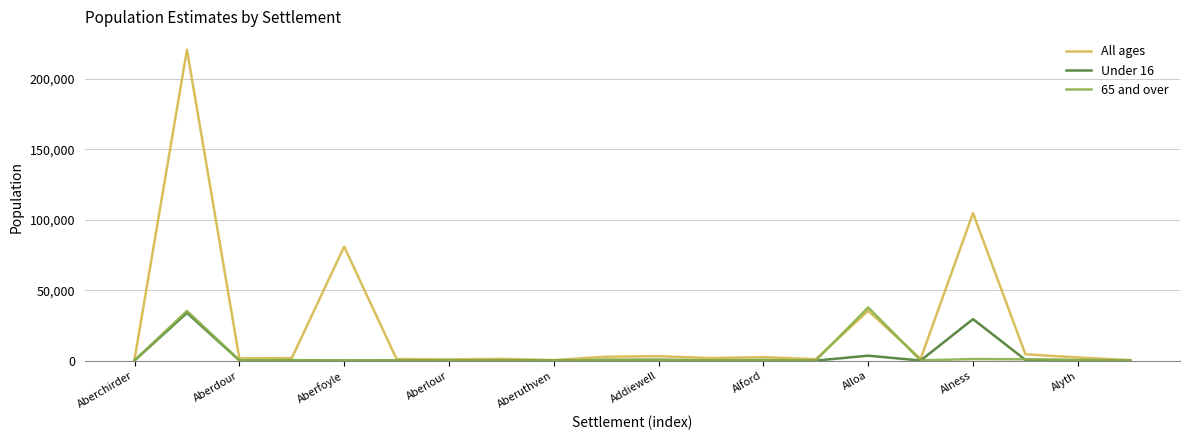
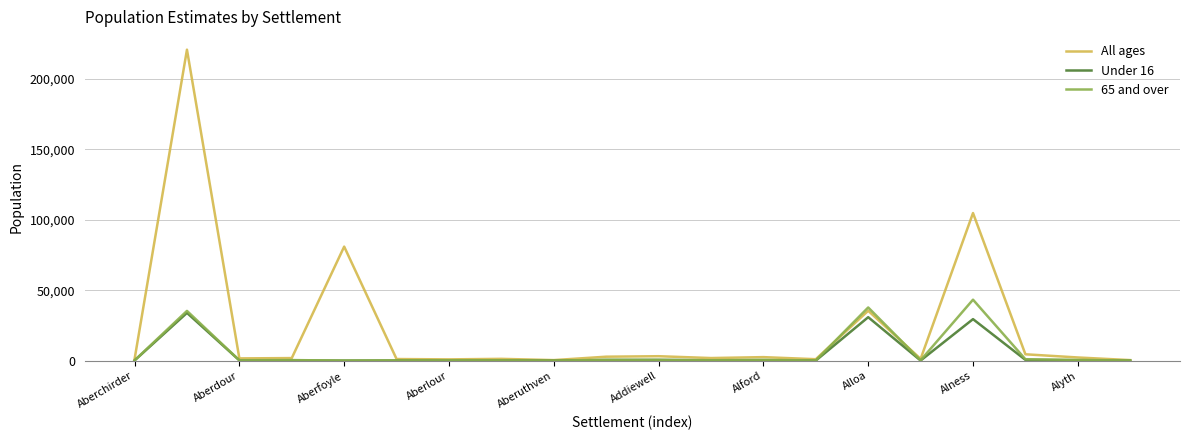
  {
    "All ages": {
      "Aberfoyle": "81,000",
      "Addiewell": "3,000",
      "Alford": "3,000",
      "Alloa": "36,000",
      "Alness": "105,000"
    },
    "Under 16": {
-     "Alloa": "4,000",
+     "Alloa": "31,000",
      "Alness": "30,000"
    },
    "65 and over": {
      "Alloa": "38,000",
-     "Alness": "1,000"
+     "Alness": "43,000"
    }
  }
